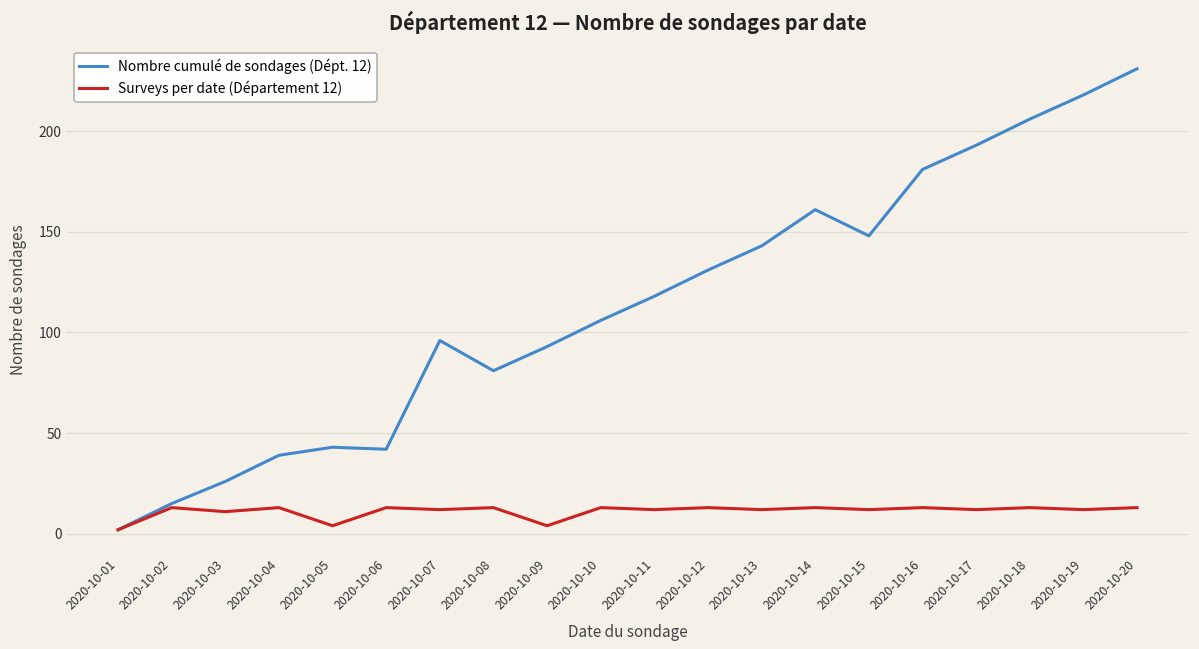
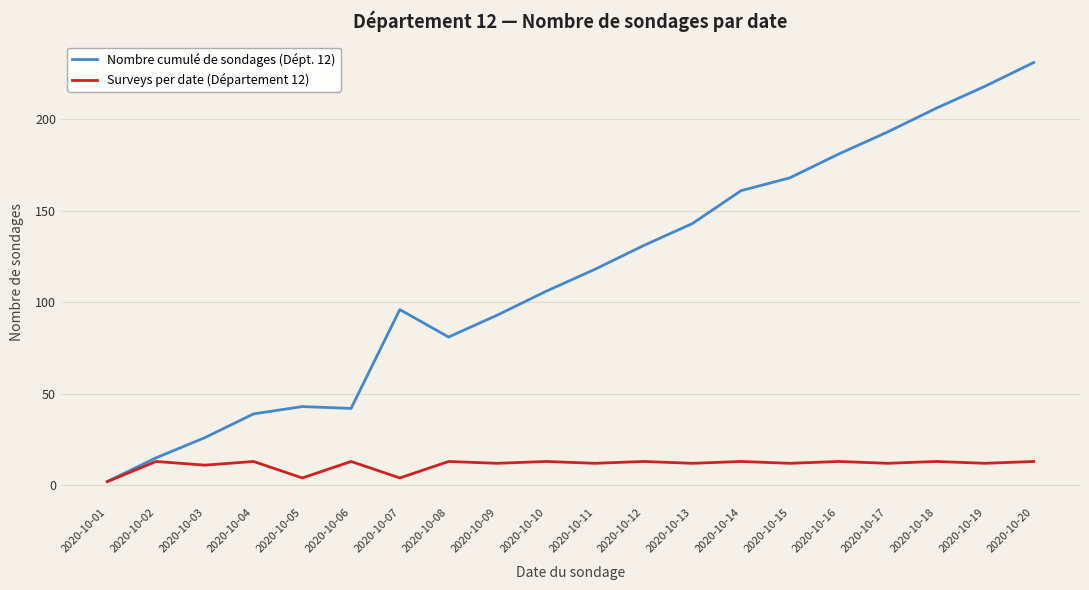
  {
    "Nombre cumulé de sondages (Dépt. 12)": {
      "2020-10-02": 15,
      "2020-10-03": 26,
      "2020-10-04": 39,
      "2020-10-05": 43,
      "2020-10-06": 42,
      "2020-10-07": 96,
      "2020-10-08": 81,
      "2020-10-09": 93,
      "2020-10-10": 106,
      "2020-10-11": 118,
      "2020-10-12": 131,
      "2020-10-13": 143,
      "2020-10-14": 161,
-     "2020-10-15": 148,
+     "2020-10-15": 168,
      "2020-10-16": 181,
      "2020-10-17": 193,
      "2020-10-18": 206,
      "2020-10-19": 218,
      "2020-10-20": 231
    },
    "Surveys per date (Département 12)": {
      "2020-10-02": 13,
      "2020-10-03": 11,
      "2020-10-04": 13,
      "2020-10-05": 4,
      "2020-10-06": 13,
-     "2020-10-07": 12,
+     "2020-10-07": 4,
      "2020-10-08": 13,
-     "2020-10-09": 4,
+     "2020-10-09": 12,
      "2020-10-10": 13,
      "2020-10-11": 12,
      "2020-10-12": 13,
      "2020-10-13": 12,
      "2020-10-14": 13,
      "2020-10-15": 12,
      "2020-10-16": 13,
      "2020-10-17": 12,
      "2020-10-18": 13,
      "2020-10-19": 12,
      "2020-10-20": 13
    }
  }
